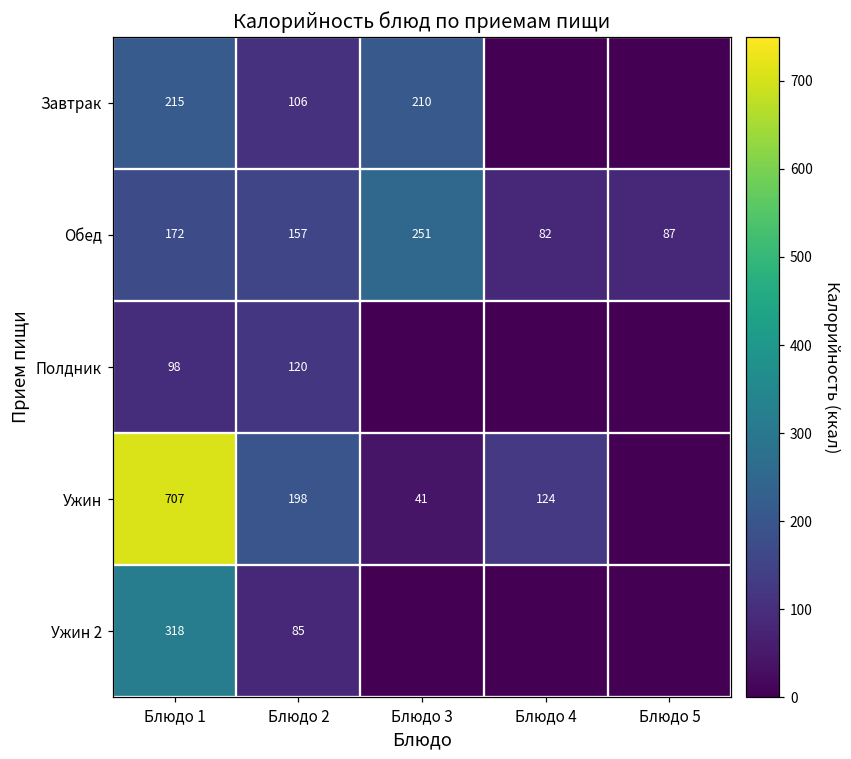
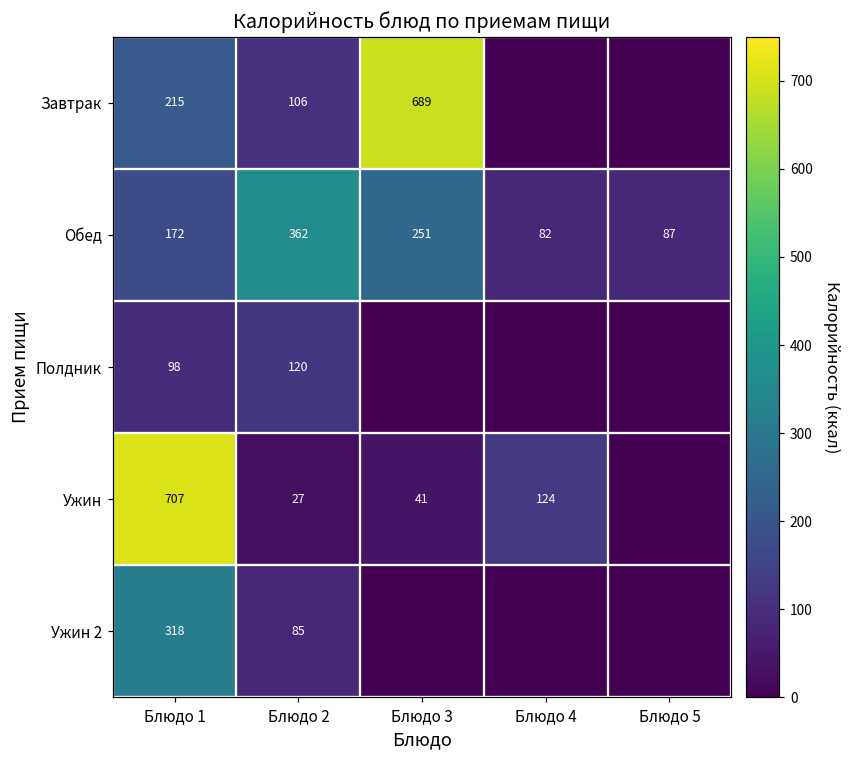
  {
    "Завтрак": {
      "Блюдо 1": 215,
      "Блюдо 2": 106,
-     "Блюдо 3": 210
+     "Блюдо 3": 689
    },
    "Обед": {
      "Блюдо 1": 172,
-     "Блюдо 2": 157,
+     "Блюдо 2": 362,
      "Блюдо 3": 251,
      "Блюдо 4": 82,
      "Блюдо 5": 87
    },
    "Полдник": {
      "Блюдо 1": 98,
      "Блюдо 2": 120
    },
    "Ужин": {
      "Блюдо 1": 707,
-     "Блюдо 2": 198,
+     "Блюдо 2": 27,
      "Блюдо 3": 41,
      "Блюдо 4": 124
    },
    "Ужин 2": {
      "Блюдо 1": 318,
      "Блюдо 2": 85
    }
  }
